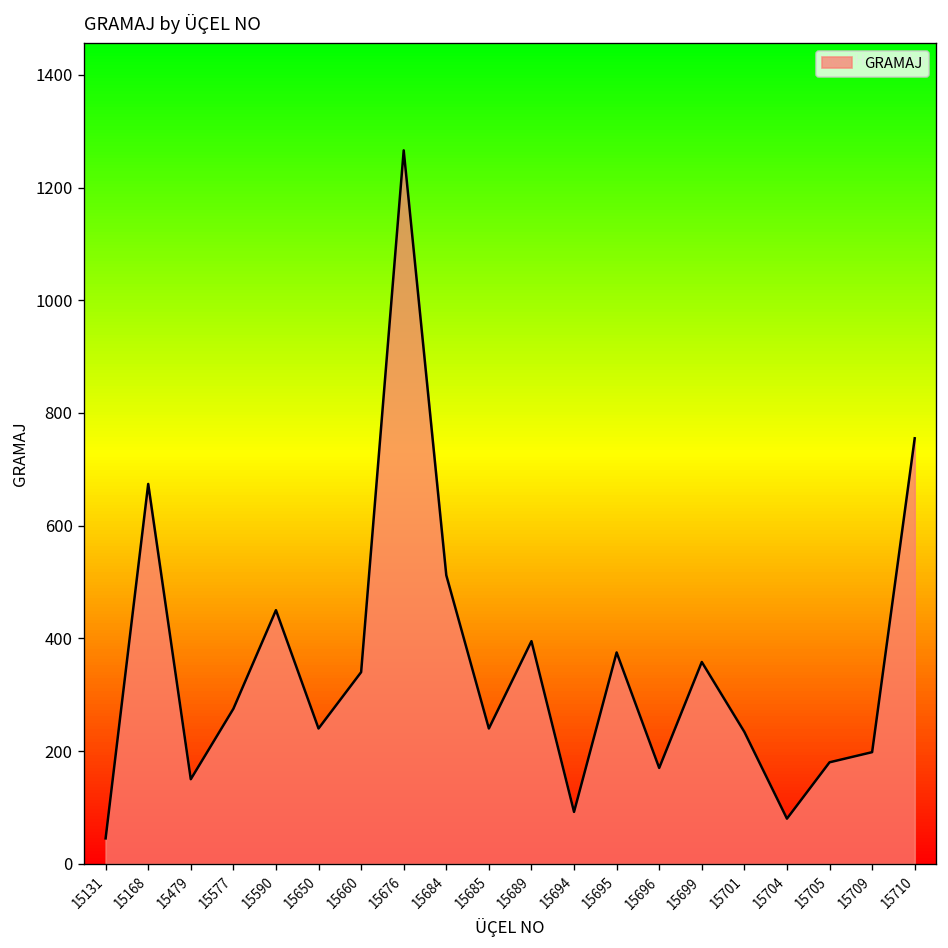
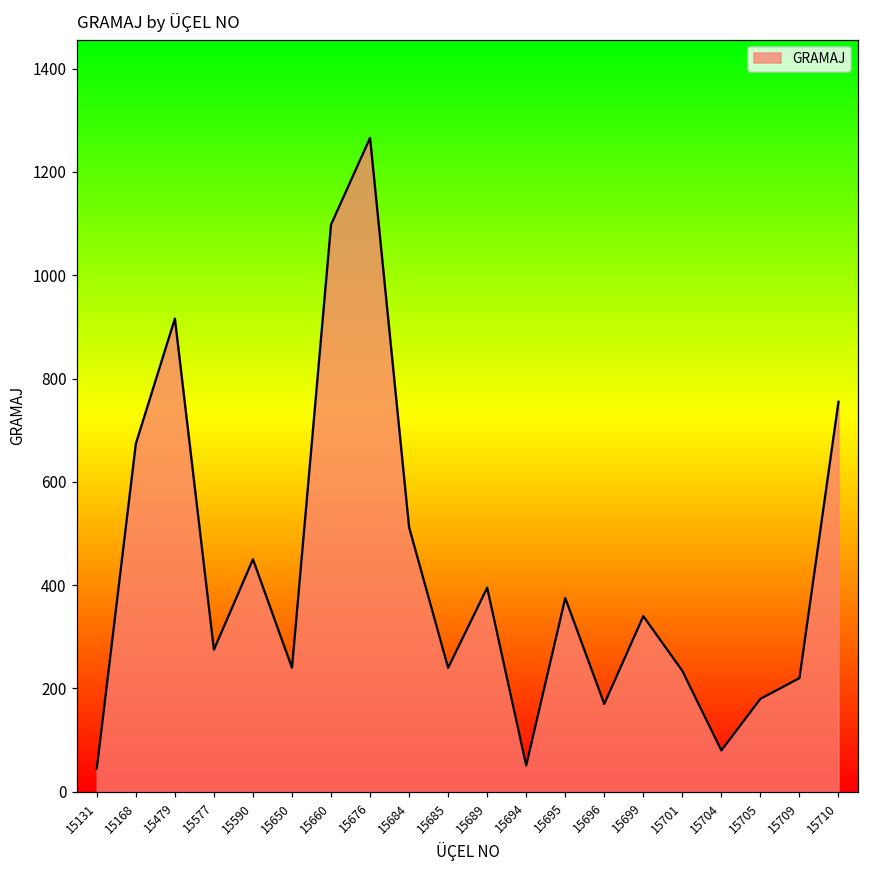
  {
    "15131": 50,
    "15168": 670,
-   "15479": 150,
+   "15479": 920,
    "15577": 280,
    "15590": 450,
    "15650": 240,
-   "15660": 340,
+   "15660": 1100,
    "15676": 1270,
    "15684": 510,
    "15685": 240,
    "15689": 400,
-   "15694": 90,
+   "15694": 50,
    "15695": 380,
    "15696": 170,
-   "15699": 360,
+   "15699": 340,
    "15701": 230,
    "15704": 80,
    "15705": 180,
-   "15709": 200,
+   "15709": 220,
    "15710": 760
  }
